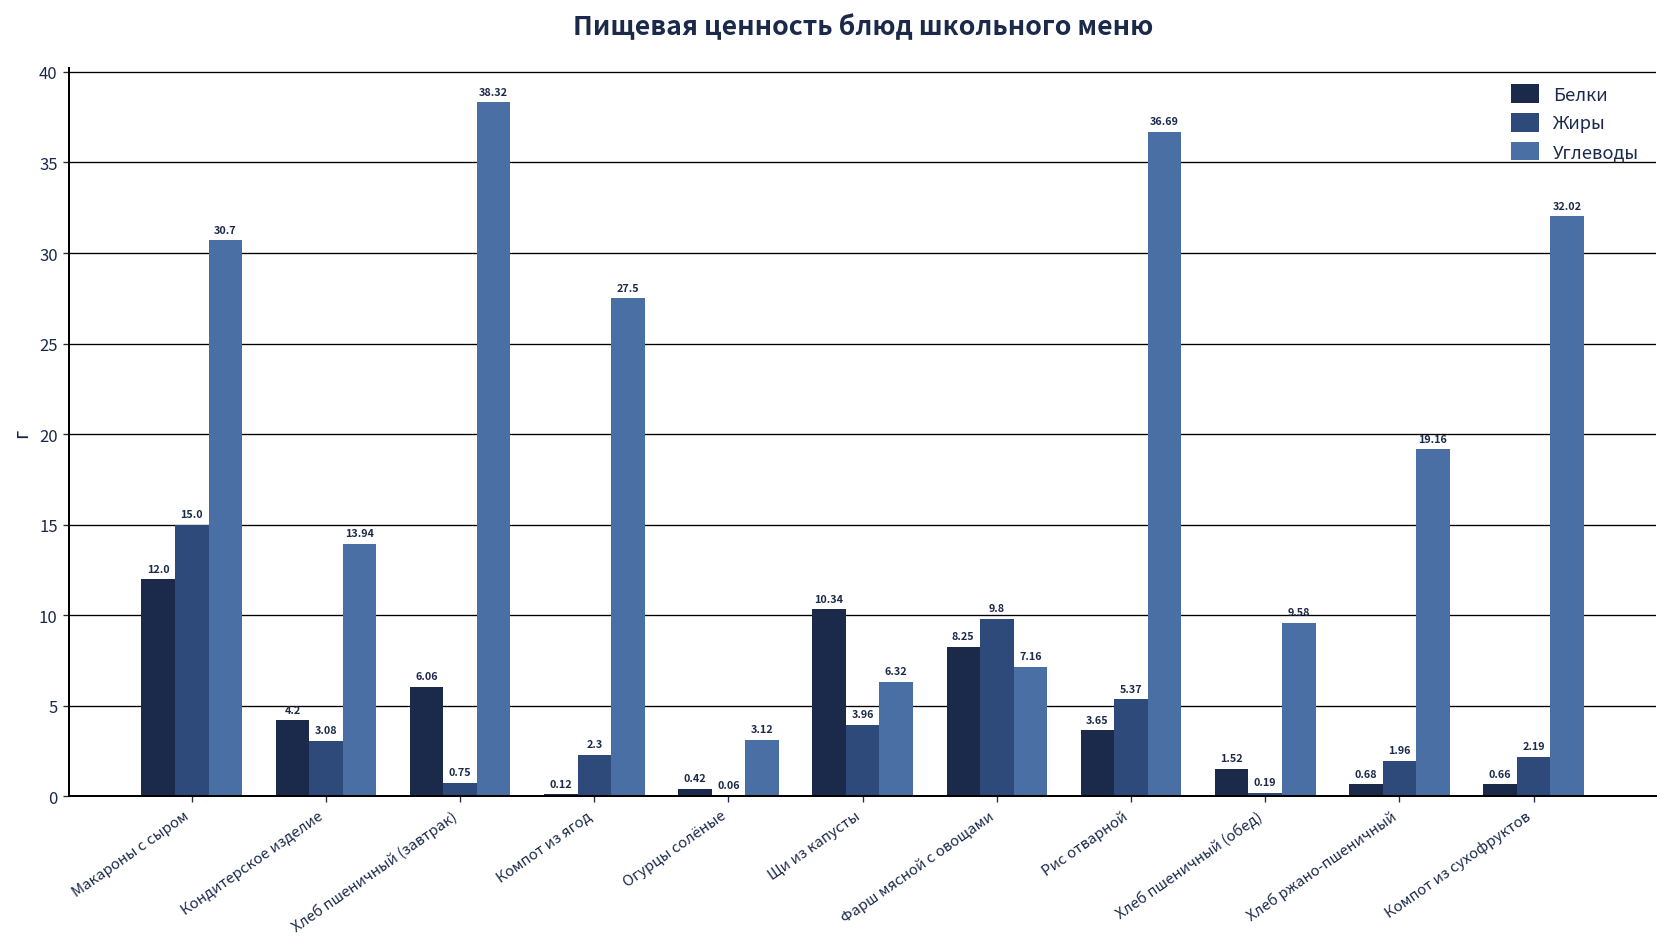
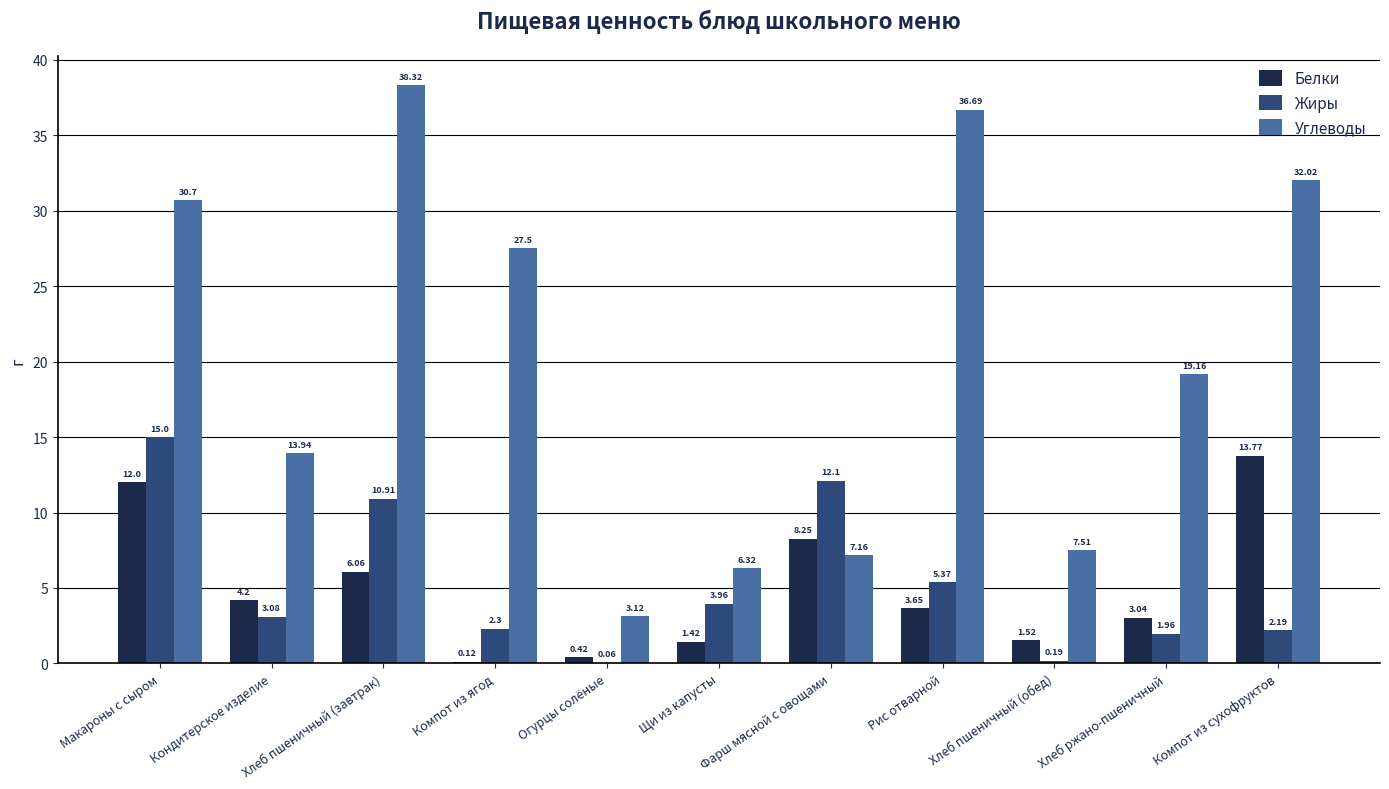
  {
    "Белки": {
      "Макароны с сыром": 12.0,
      "Кондитерское изделие": 4.2,
      "Хлеб пшеничный (завтрак)": 6.06,
      "Компот из ягод": 0.12,
      "Огурцы солёные": 0.42,
-     "Щи из капусты": 10.34,
+     "Щи из капусты": 1.42,
      "Фарш мясной с овощами": 8.25,
      "Рис отварной": 3.65,
      "Хлеб пшеничный (обед)": 1.52,
-     "Хлеб ржано-пшеничный": 0.68,
-     "Компот из сухофруктов": 0.66
+     "Хлеб ржано-пшеничный": 3.04,
+     "Компот из сухофруктов": 13.77
    },
    "Жиры": {
      "Макароны с сыром": 15.0,
      "Кондитерское изделие": 3.08,
-     "Хлеб пшеничный (завтрак)": 0.75,
+     "Хлеб пшеничный (завтрак)": 10.91,
      "Компот из ягод": 2.3,
      "Огурцы солёные": 0.06,
      "Щи из капусты": 3.96,
-     "Фарш мясной с овощами": 9.8,
+     "Фарш мясной с овощами": 12.1,
      "Рис отварной": 5.37,
      "Хлеб пшеничный (обед)": 0.19,
      "Хлеб ржано-пшеничный": 1.96,
      "Компот из сухофруктов": 2.19
    },
    "Углеводы": {
      "Макароны с сыром": 30.7,
      "Кондитерское изделие": 13.94,
      "Хлеб пшеничный (завтрак)": 38.32,
      "Компот из ягод": 27.5,
      "Огурцы солёные": 3.12,
      "Щи из капусты": 6.32,
      "Фарш мясной с овощами": 7.16,
      "Рис отварной": 36.69,
-     "Хлеб пшеничный (обед)": 9.58,
+     "Хлеб пшеничный (обед)": 7.51,
      "Хлеб ржано-пшеничный": 19.16,
      "Компот из сухофруктов": 32.02
    }
  }
